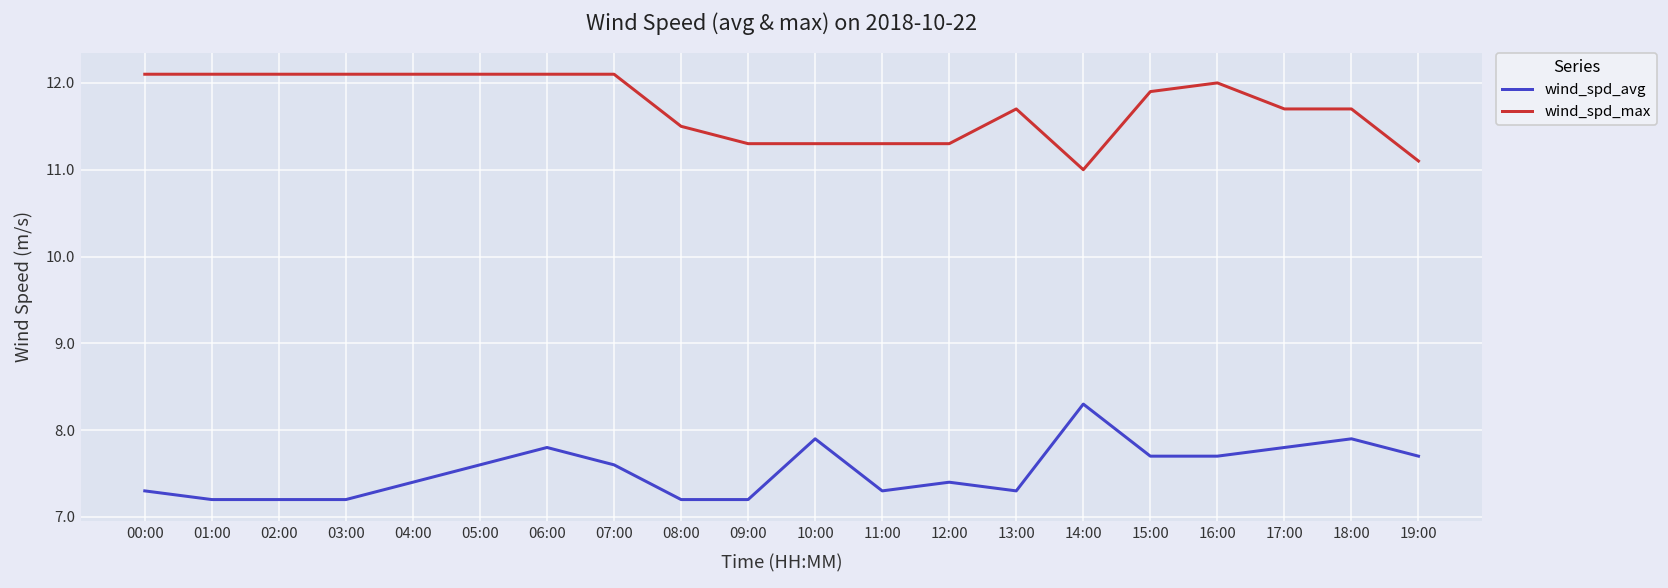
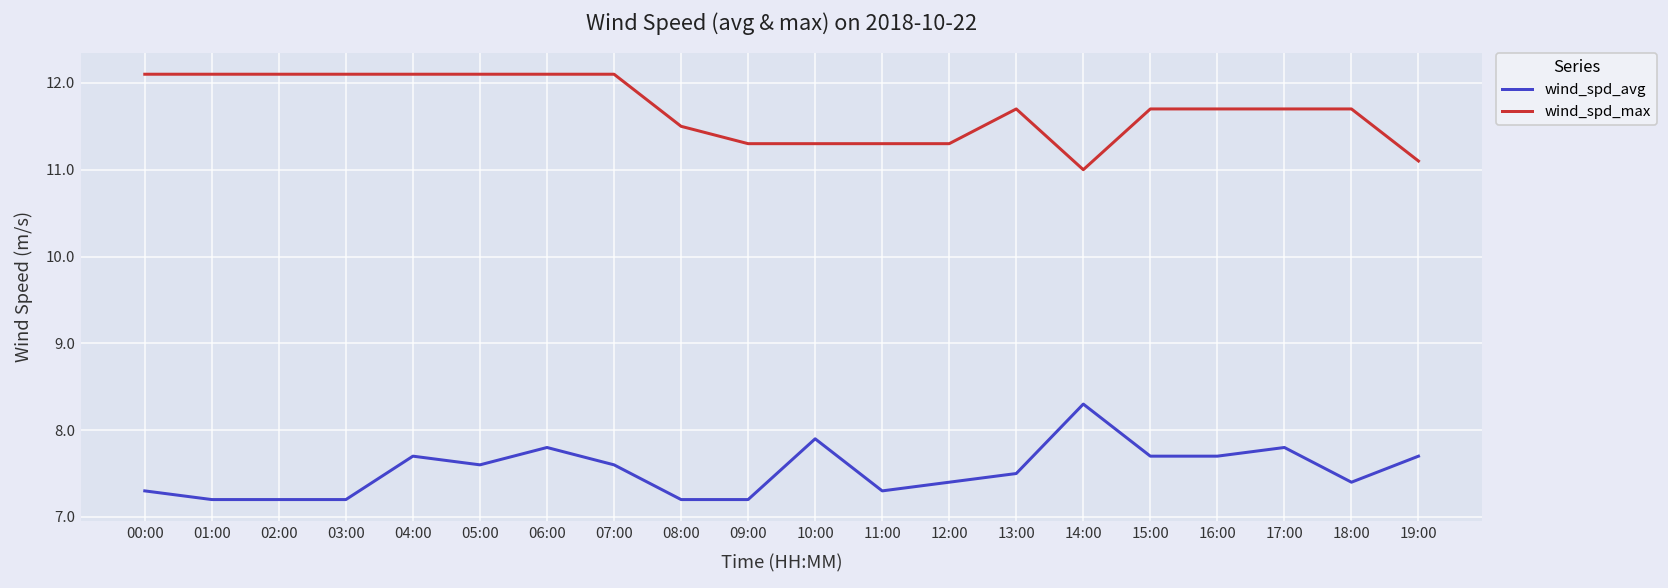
  {
    "wind_spd_avg": {
      "00:00": 7.3,
      "01:00": 7.2,
      "02:00": 7.2,
      "03:00": 7.2,
-     "04:00": 7.4,
+     "04:00": 7.7,
      "05:00": 7.6,
      "06:00": 7.8,
      "07:00": 7.6,
      "08:00": 7.2,
      "09:00": 7.2,
      "10:00": 7.9,
      "11:00": 7.3,
      "12:00": 7.4,
-     "13:00": 7.3,
+     "13:00": 7.5,
      "14:00": 8.3,
      "15:00": 7.7,
      "16:00": 7.7,
      "17:00": 7.8,
-     "18:00": 7.9,
+     "18:00": 7.4,
      "19:00": 7.7
    },
    "wind_spd_max": {
      "00:00": 12.1,
      "01:00": 12.1,
      "02:00": 12.1,
      "03:00": 12.1,
      "04:00": 12.1,
      "05:00": 12.1,
      "06:00": 12.1,
      "07:00": 12.1,
      "08:00": 11.5,
      "09:00": 11.3,
      "10:00": 11.3,
      "11:00": 11.3,
      "12:00": 11.3,
      "13:00": 11.7,
      "14:00": 11.0,
-     "15:00": 11.9,
-     "16:00": 12.0,
+     "15:00": 11.7,
+     "16:00": 11.7,
      "17:00": 11.7,
      "18:00": 11.7,
      "19:00": 11.1
    }
  }
